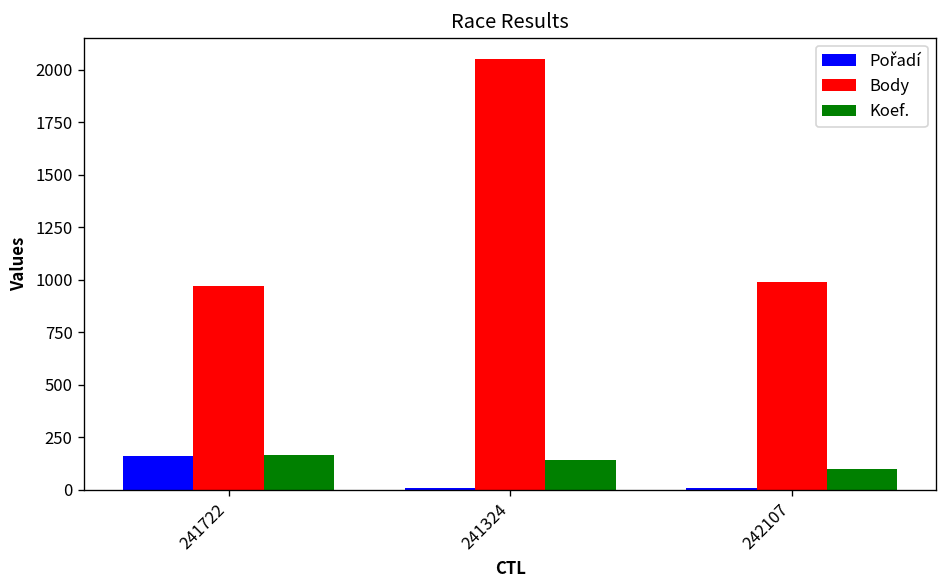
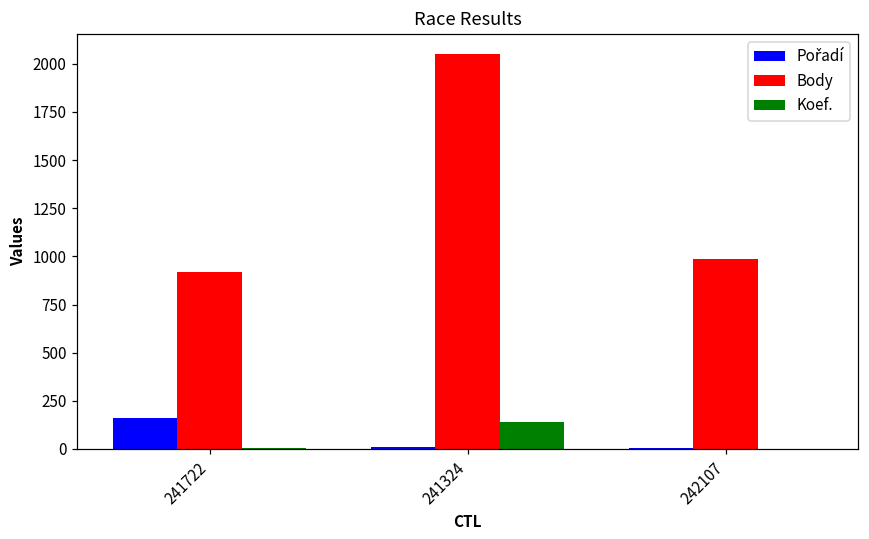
  {
    "Pořadí": {
      "241722": 160
    },
    "Body": {
-     "241722": 970,
+     "241722": 920,
      "241324": 2050,
      "242107": 990
    },
    "Koef.": {
-     "241722": 170,
+     "241722": 10,
      "241324": 140,
-     "242107": 100
+     "242107": 0
    }
  }
